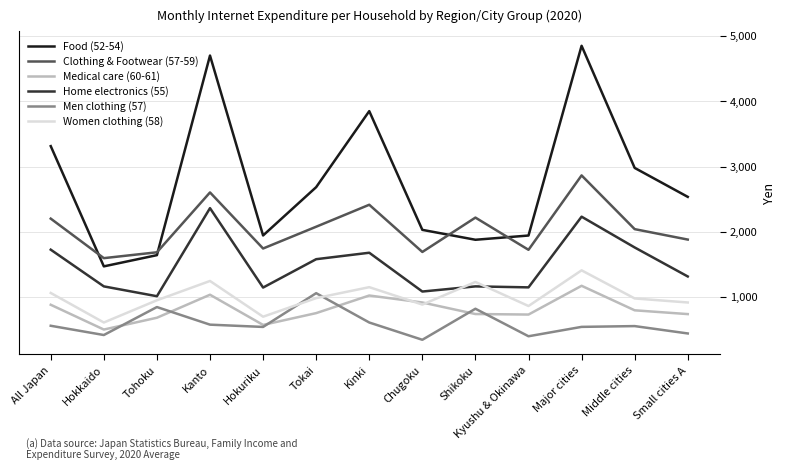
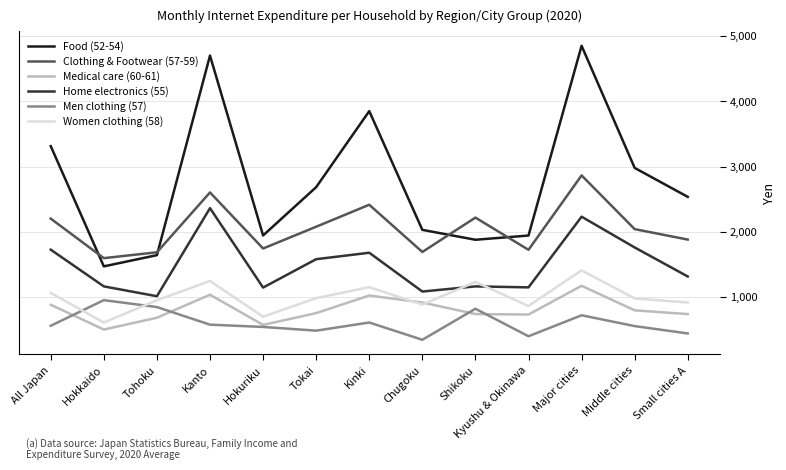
  {
    "Men clothing (57)": {
      "All Japan": "600",
-     "Hokkaido": "400",
+     "Hokkaido": "1,000",
      "Tohoku": "800",
      "Kanto": "600",
-     "Tokai": "1,100",
+     "Tokai": "500",
      "Kinki": "600",
      "Chugoku": "300",
      "Shikoku": "800",
      "Kyushu & Okinawa": "400",
-     "Major cities": "500",
+     "Major cities": "700",
      "Middle cities": "600",
      "Small cities A": "400"
    }
  }
